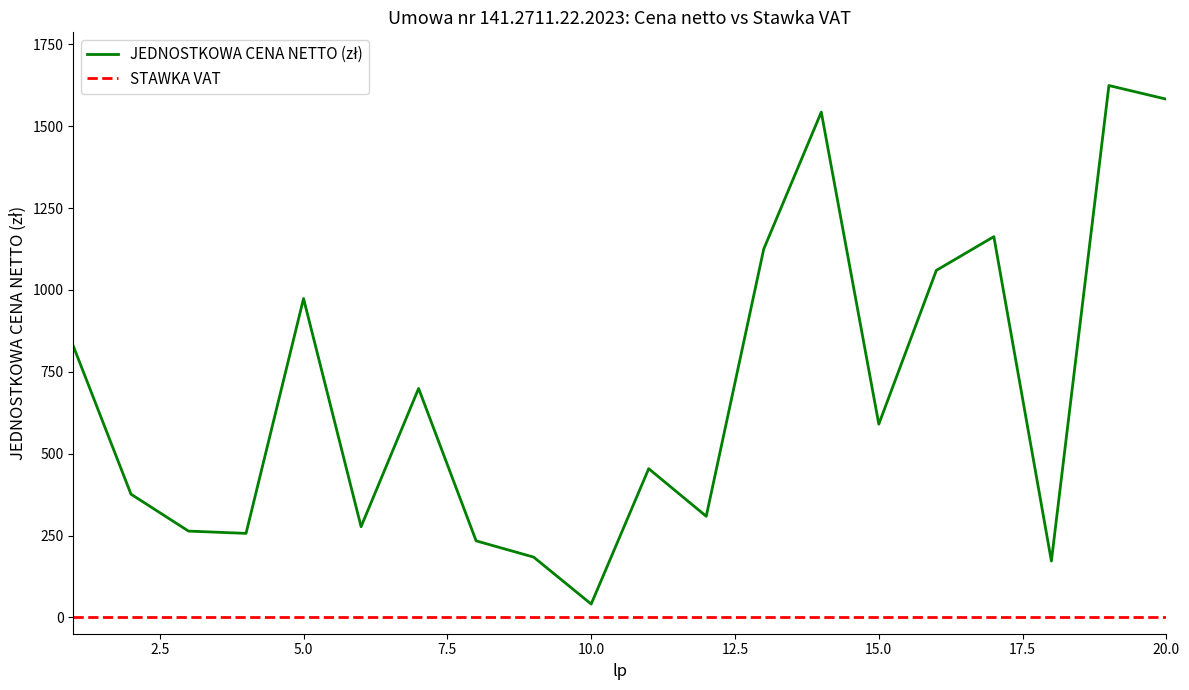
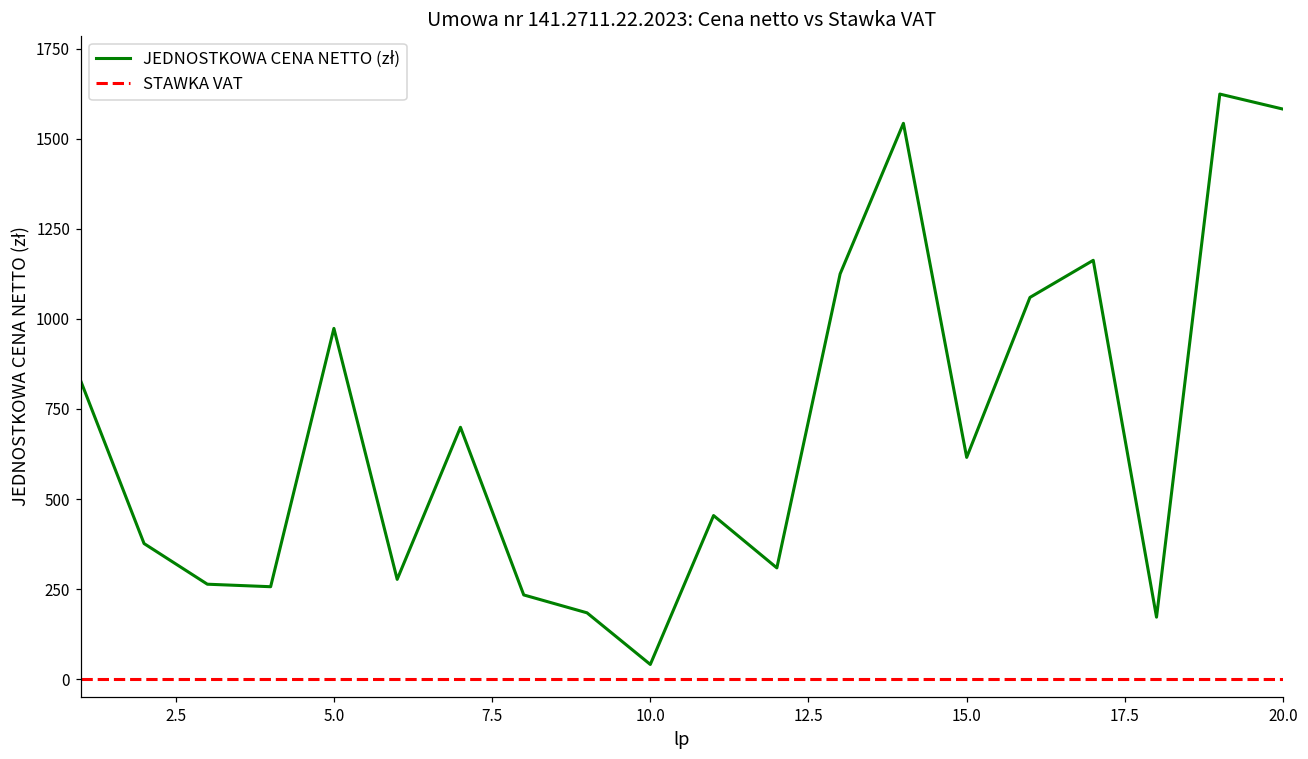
  {
    "JEDNOSTKOWA CENA NETTO (zł)": {
      "5.0": 970,
      "10.0": 40,
-     "15.0": 590,
+     "15.0": 620,
      "20.0": 1580
    },
    "STAWKA VAT": {
      "5.0": 0,
      "10.0": 0,
      "15.0": 0,
      "20.0": 0
    }
  }
